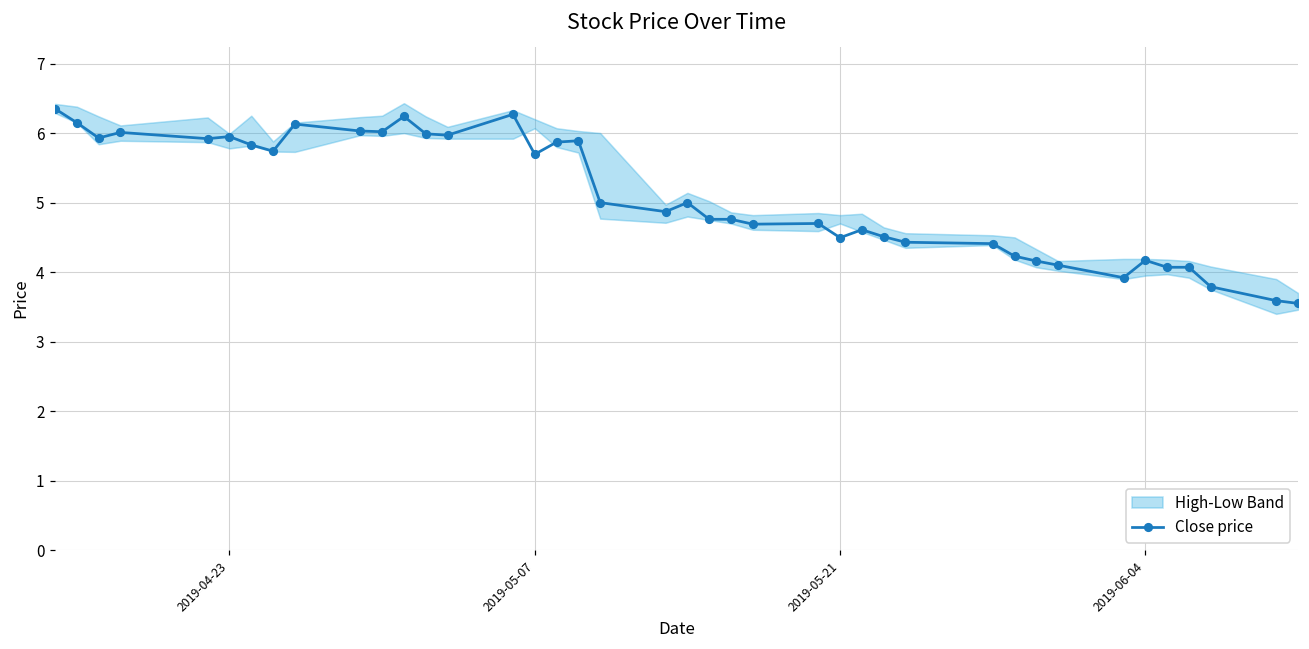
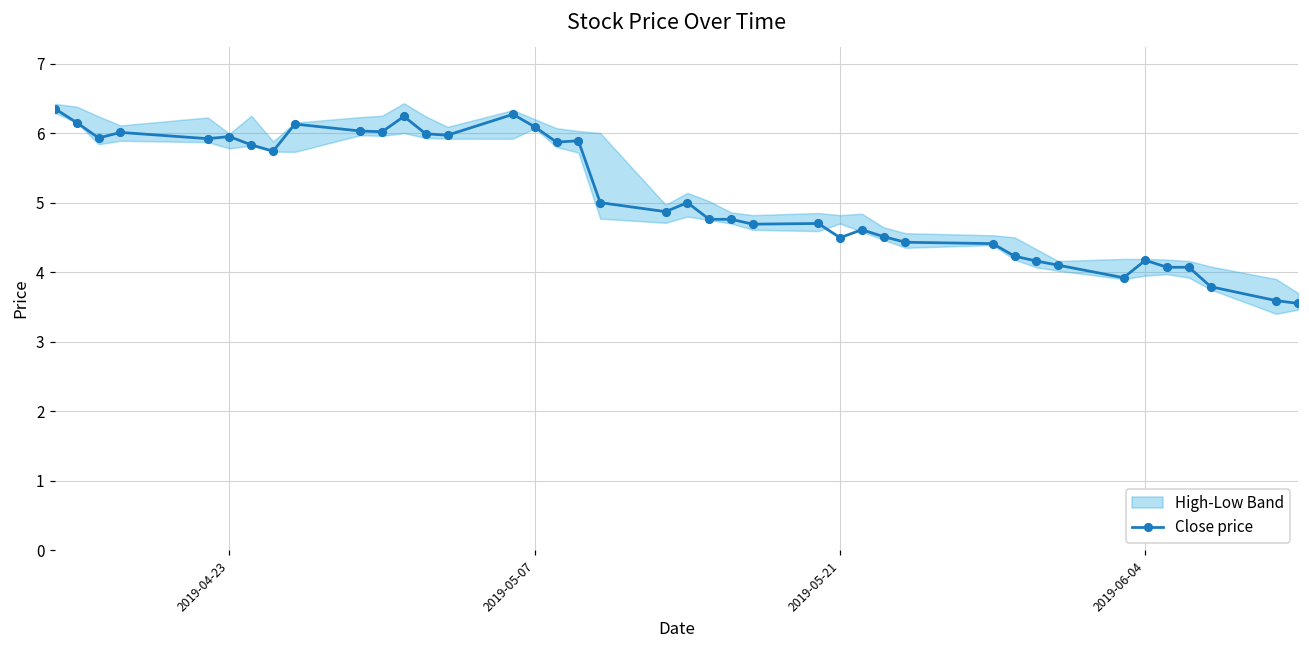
  {
    "Close price": {
      "2019-04-23": 5.9,
-     "2019-05-07": 5.7,
+     "2019-05-07": 6.1,
      "2019-05-21": 4.5
    }
  }
